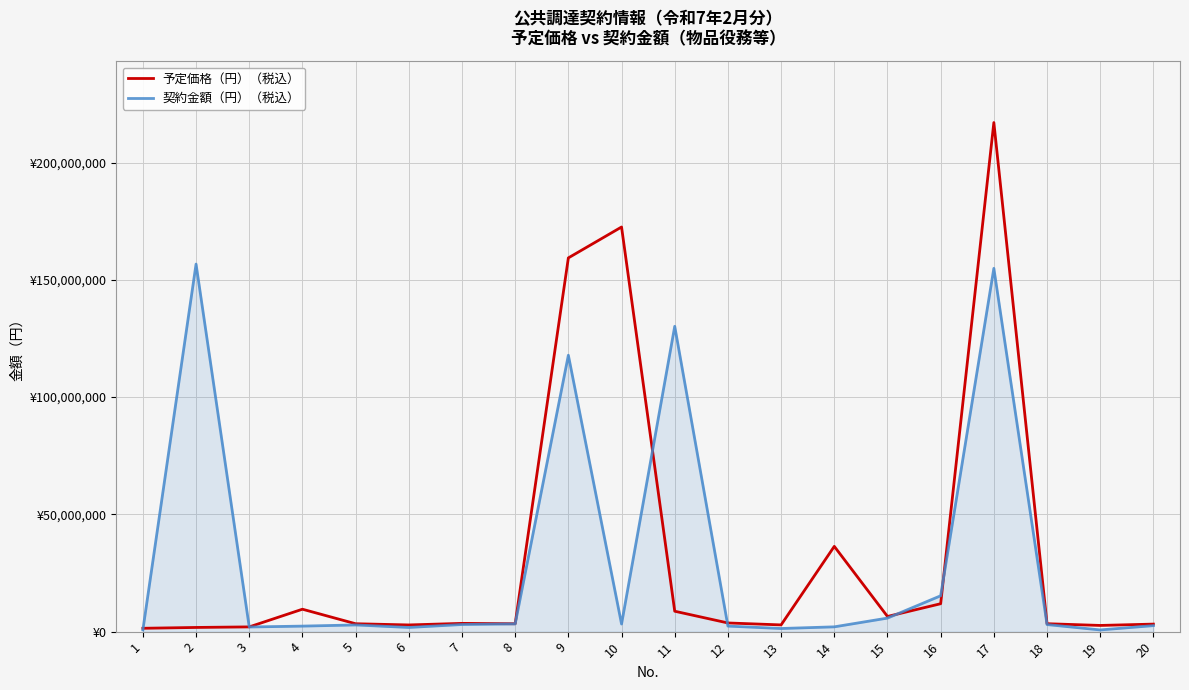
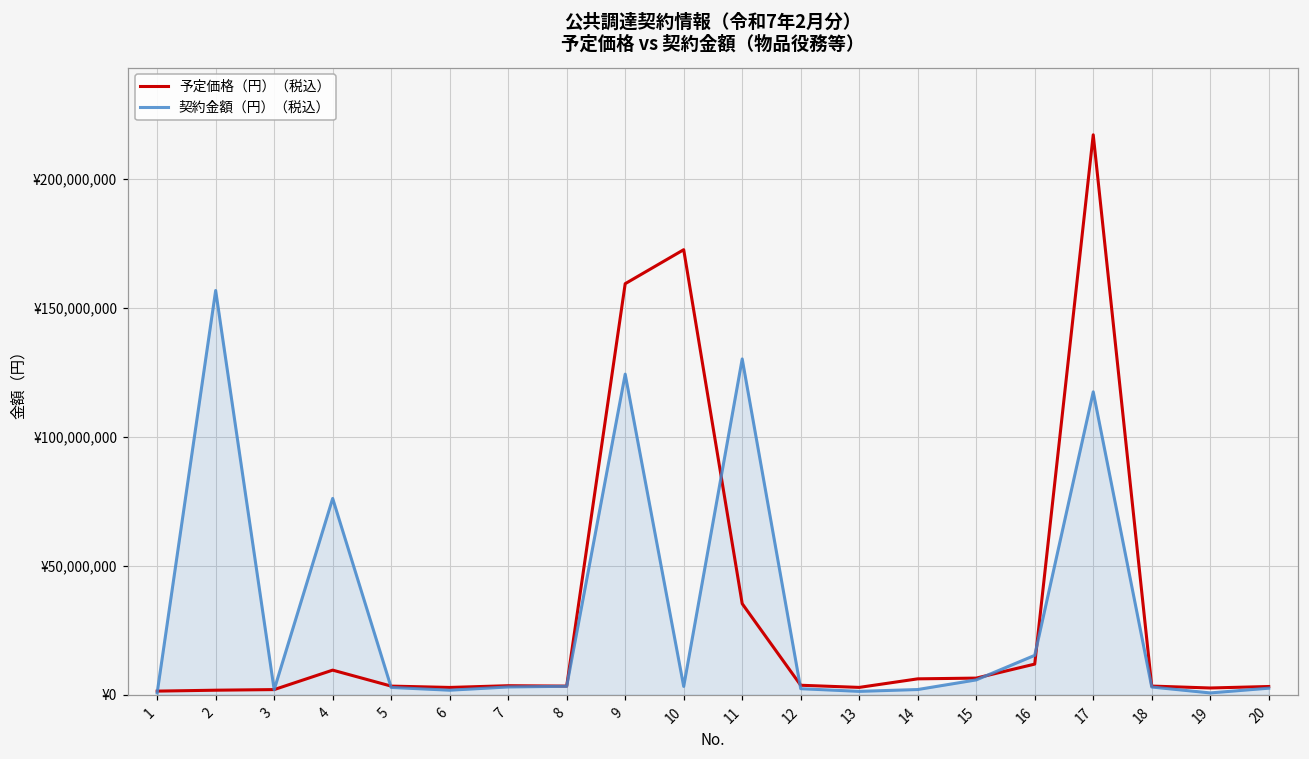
  {
    "予定価格（円）（税込）": {
      "2": "¥2,000,000",
      "4": "¥10,000,000",
      "6": "¥3,000,000",
      "9": "¥159,000,000",
      "10": "¥173,000,000",
-     "11": "¥9,000,000",
+     "11": "¥35,000,000",
      "12": "¥4,000,000",
      "13": "¥3,000,000",
-     "14": "¥36,000,000",
+     "14": "¥6,000,000",
      "16": "¥12,000,000",
      "17": "¥217,000,000",
      "19": "¥3,000,000"
    },
    "契約金額（円）（税込）": {
      "2": "¥157,000,000",
-     "4": "¥2,000,000",
+     "4": "¥76,000,000",
      "6": "¥2,000,000",
-     "9": "¥118,000,000",
+     "9": "¥124,000,000",
      "10": "¥3,000,000",
      "11": "¥130,000,000",
      "12": "¥2,000,000",
      "13": "¥1,000,000",
      "14": "¥2,000,000",
      "16": "¥15,000,000",
-     "17": "¥155,000,000",
+     "17": "¥117,000,000",
      "19": "¥1,000,000"
    }
  }
